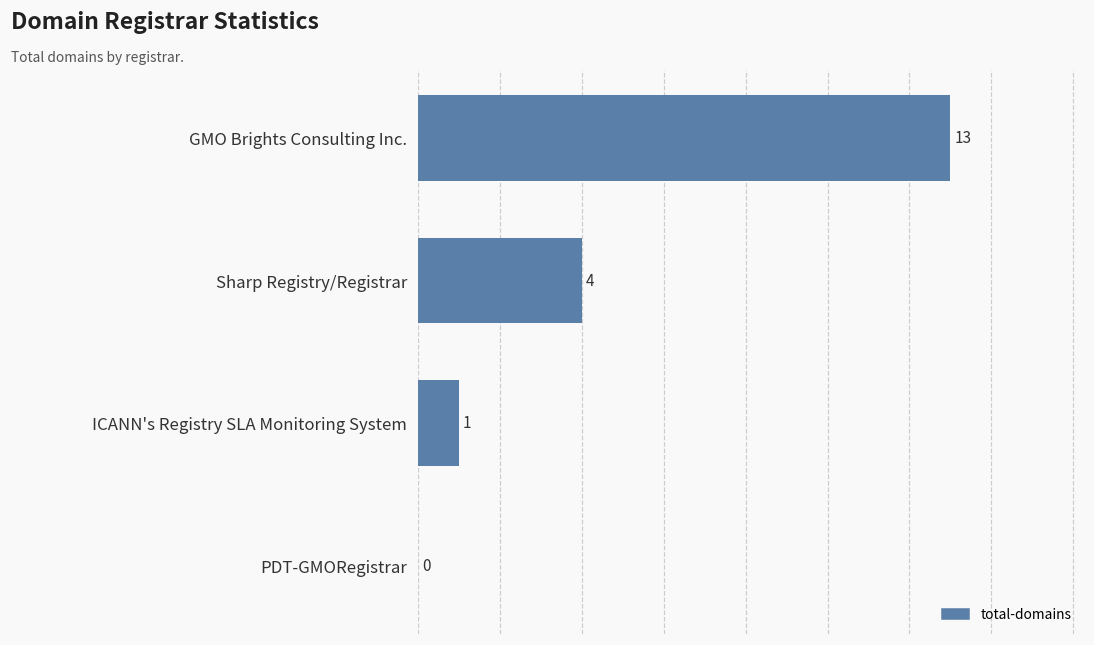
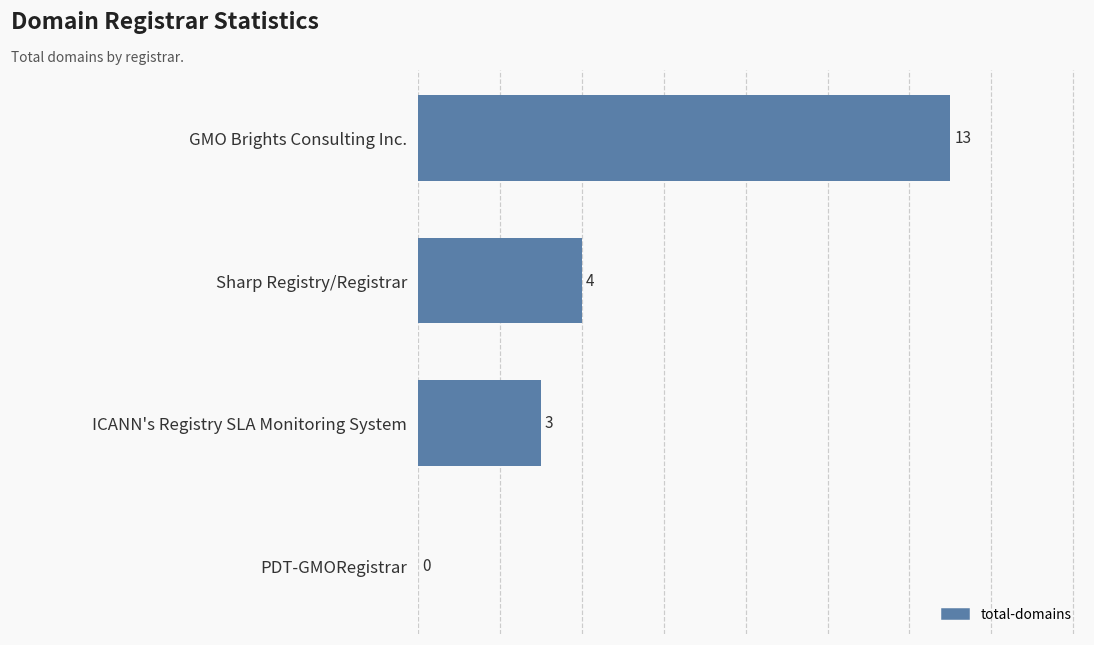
  {
    "GMO Brights Consulting Inc.": 13,
    "Sharp Registry/Registrar": 4,
-   "ICANN's Registry SLA Monitoring System": 1,
+   "ICANN's Registry SLA Monitoring System": 3,
    "PDT-GMORegistrar": 0
  }
